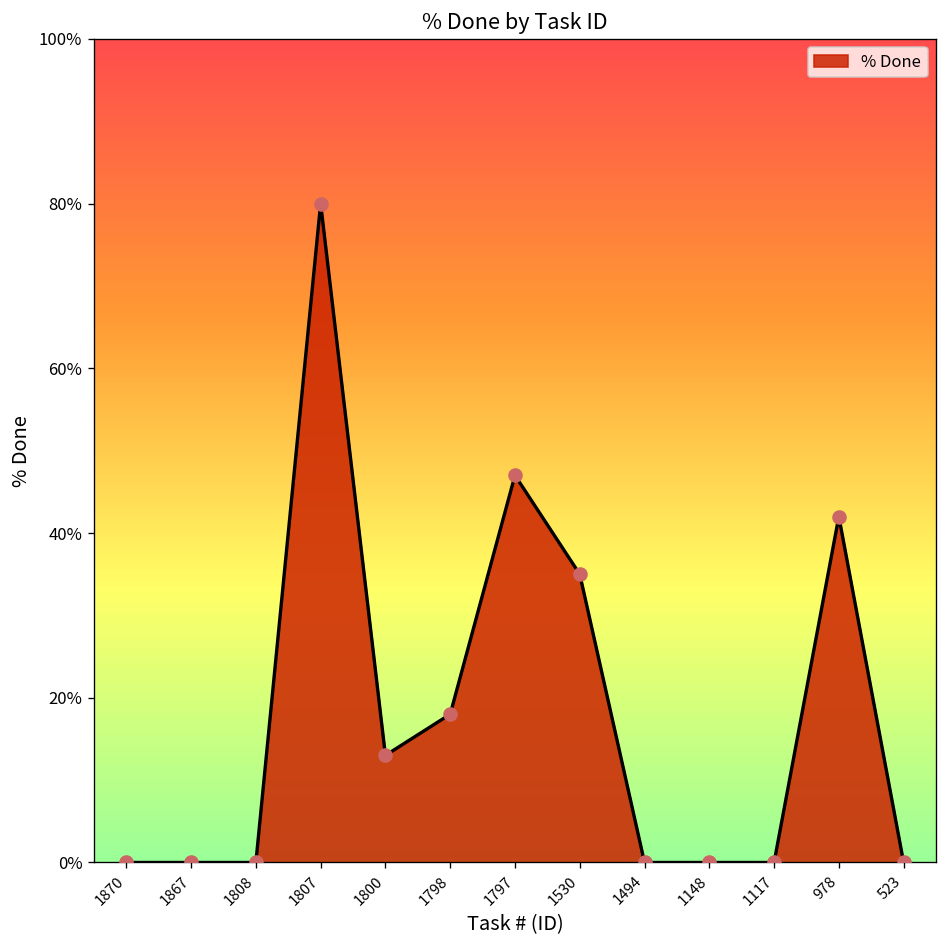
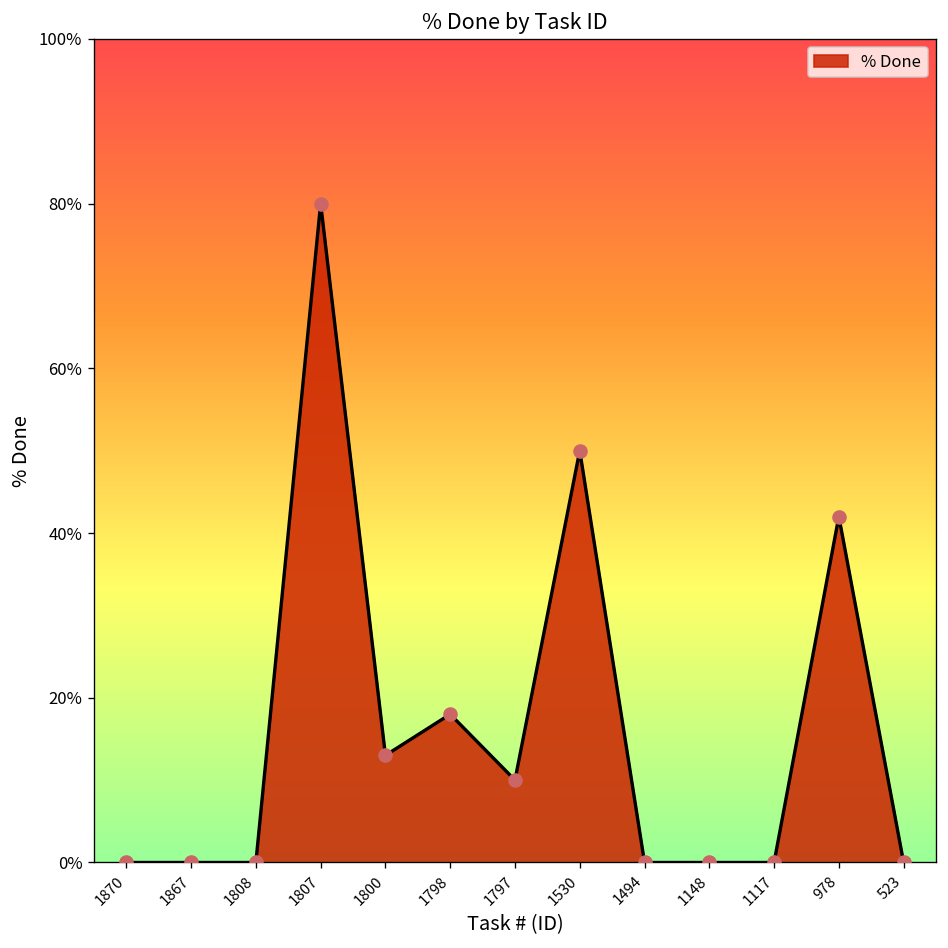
  {
    "1870": "0%",
    "1867": "0%",
    "1808": "0%",
    "1807": "80%",
    "1800": "13%",
    "1798": "18%",
-   "1797": "47%",
-   "1530": "35%",
+   "1797": "10%",
+   "1530": "50%",
    "1494": "0%",
    "1148": "0%",
    "1117": "0%",
    "978": "42%",
    "523": "0%"
  }
